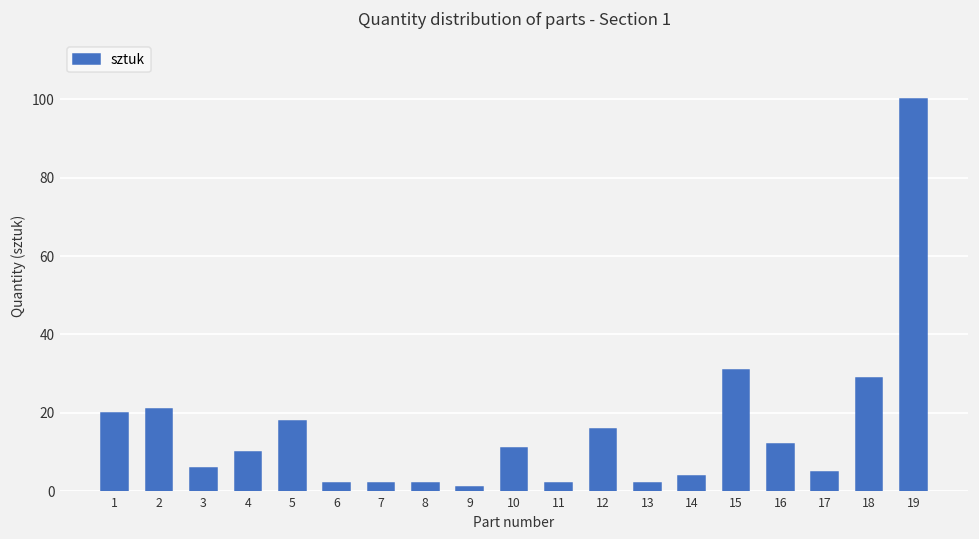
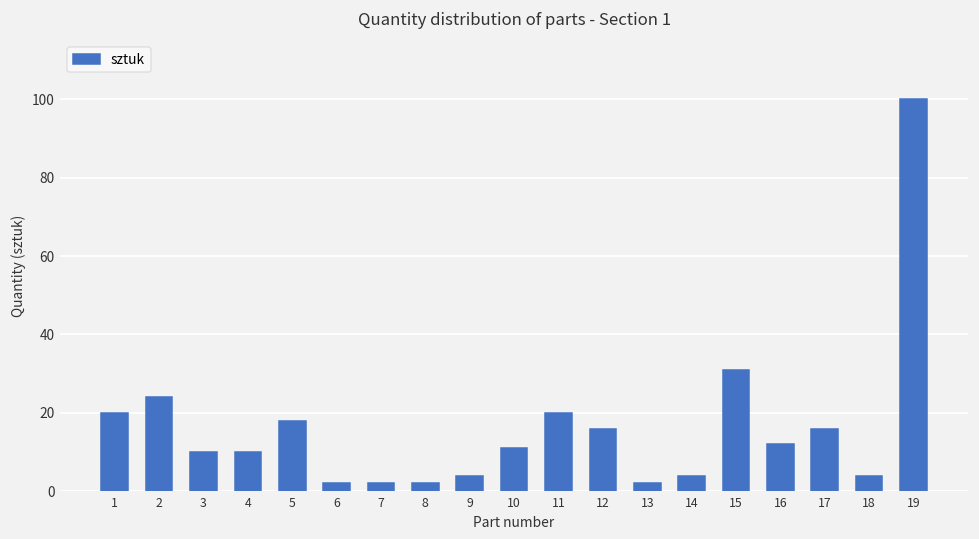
  {
    "1": 20,
-   "2": 21,
-   "3": 6,
+   "2": 24,
+   "3": 10,
    "4": 10,
    "5": 18,
    "6": 2,
    "7": 2,
    "8": 2,
-   "9": 1,
+   "9": 4,
    "10": 11,
-   "11": 2,
+   "11": 20,
    "12": 16,
    "13": 2,
    "14": 4,
    "15": 31,
    "16": 12,
-   "17": 5,
-   "18": 29,
+   "17": 16,
+   "18": 4,
    "19": 100
  }
